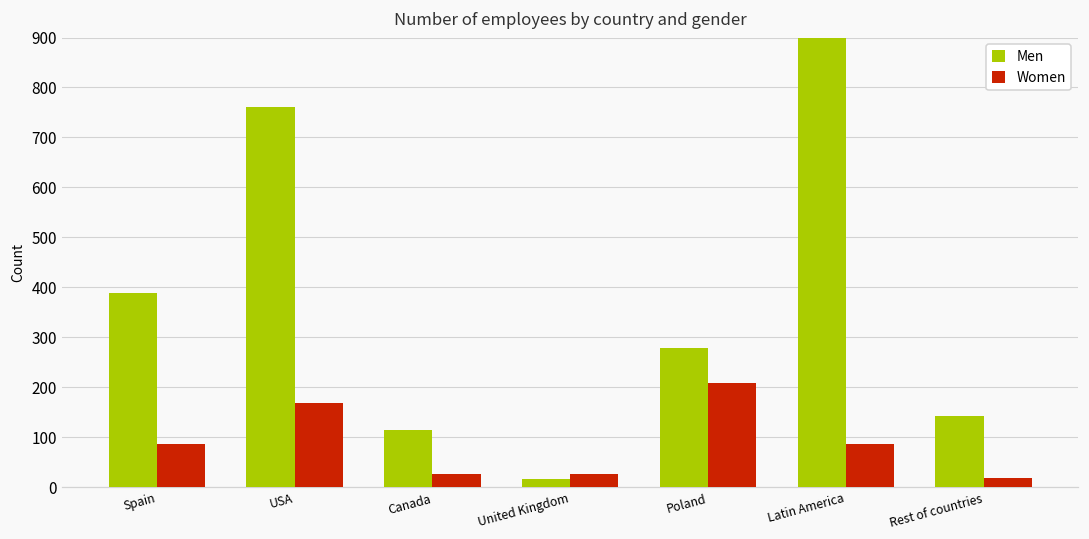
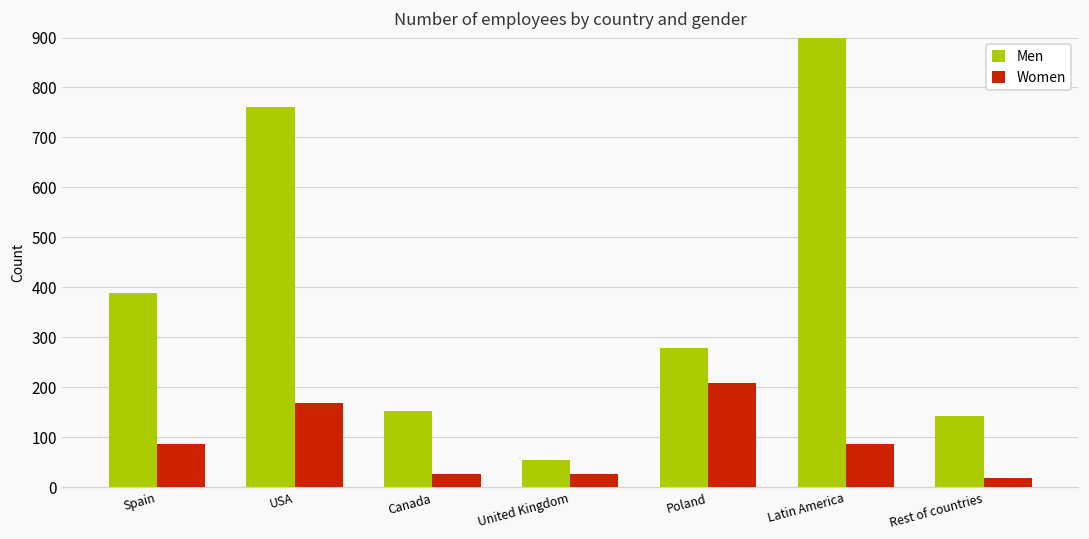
  {
    "Men": {
      "Spain": 390,
      "USA": 760,
-     "Canada": 110,
-     "United Kingdom": 20,
+     "Canada": 150,
+     "United Kingdom": 50,
      "Poland": 280,
      "Rest of countries": 140
    },
    "Women": {
      "Spain": 90,
      "USA": 170,
      "Canada": 30,
      "United Kingdom": 30,
      "Poland": 210,
      "Latin America": 90,
      "Rest of countries": 20
    }
  }
